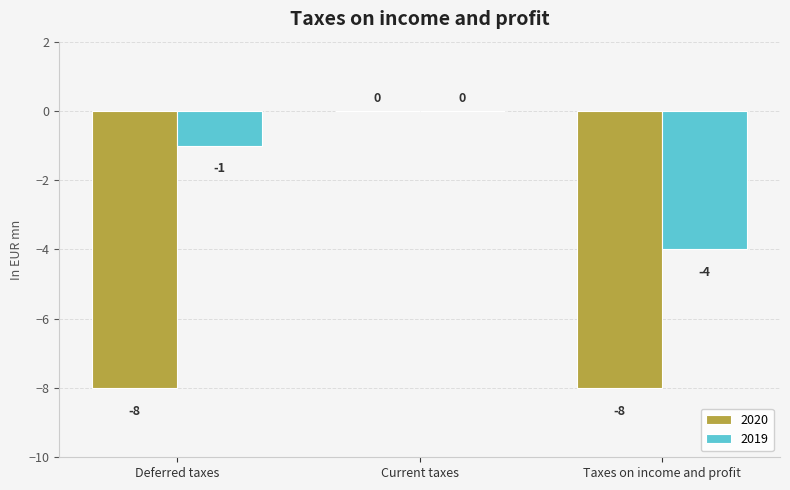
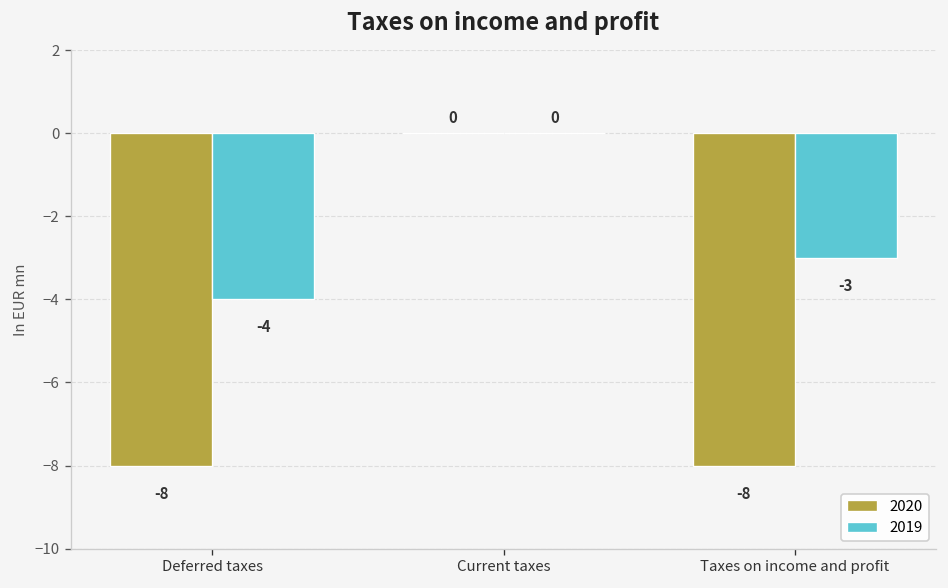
  {
    "2020": {
      "Deferred taxes": -8,
      "Current taxes": 0,
      "Taxes on income and profit": -8
    },
    "2019": {
-     "Deferred taxes": -1,
+     "Deferred taxes": -4,
      "Current taxes": 0,
-     "Taxes on income and profit": -4
+     "Taxes on income and profit": -3
    }
  }
